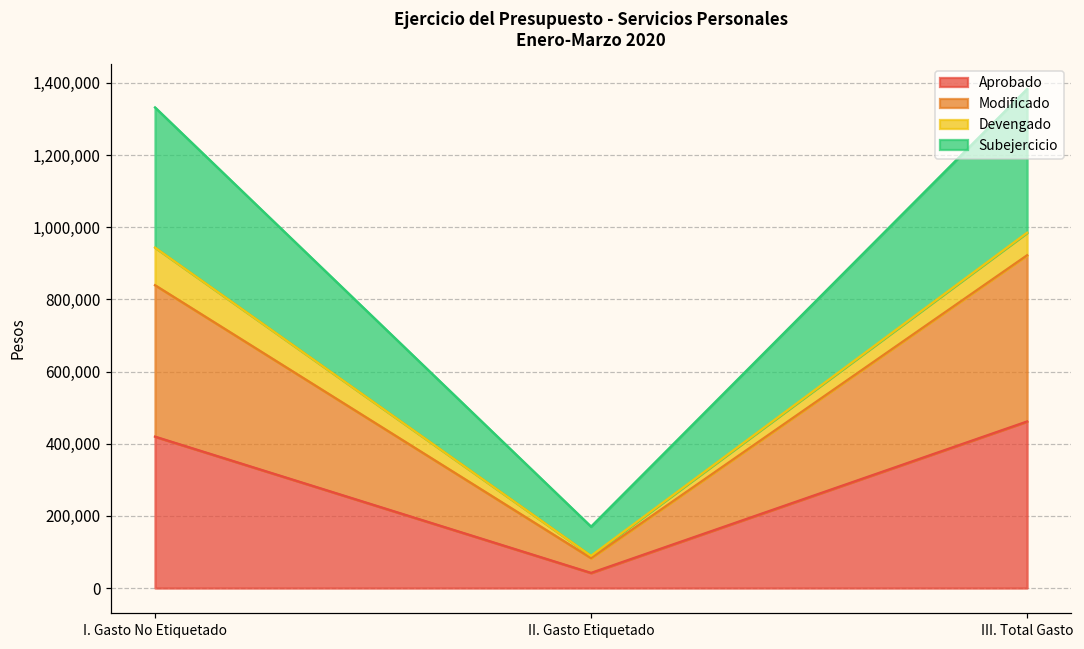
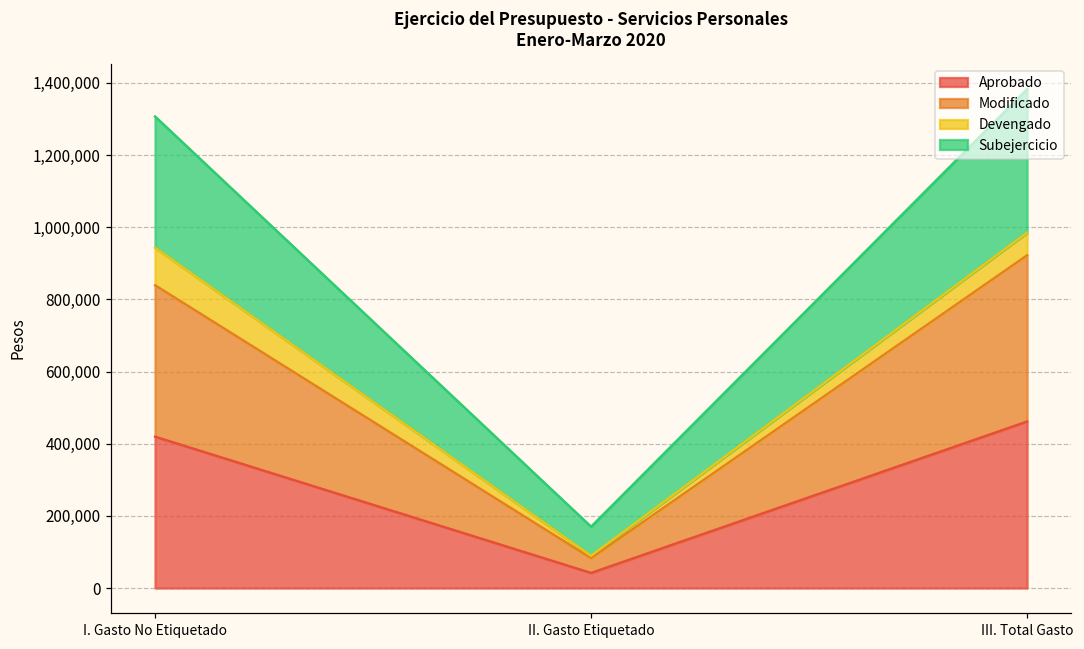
  {
    "Devengado": {
      "I. Gasto No Etiquetado": "100,000",
      "III. Total Gasto": "60,000"
    },
    "Subejercicio": {
-     "I. Gasto No Etiquetado": "390,000",
+     "I. Gasto No Etiquetado": "360,000",
      "II. Gasto Etiquetado": "80,000"
    }
  }
